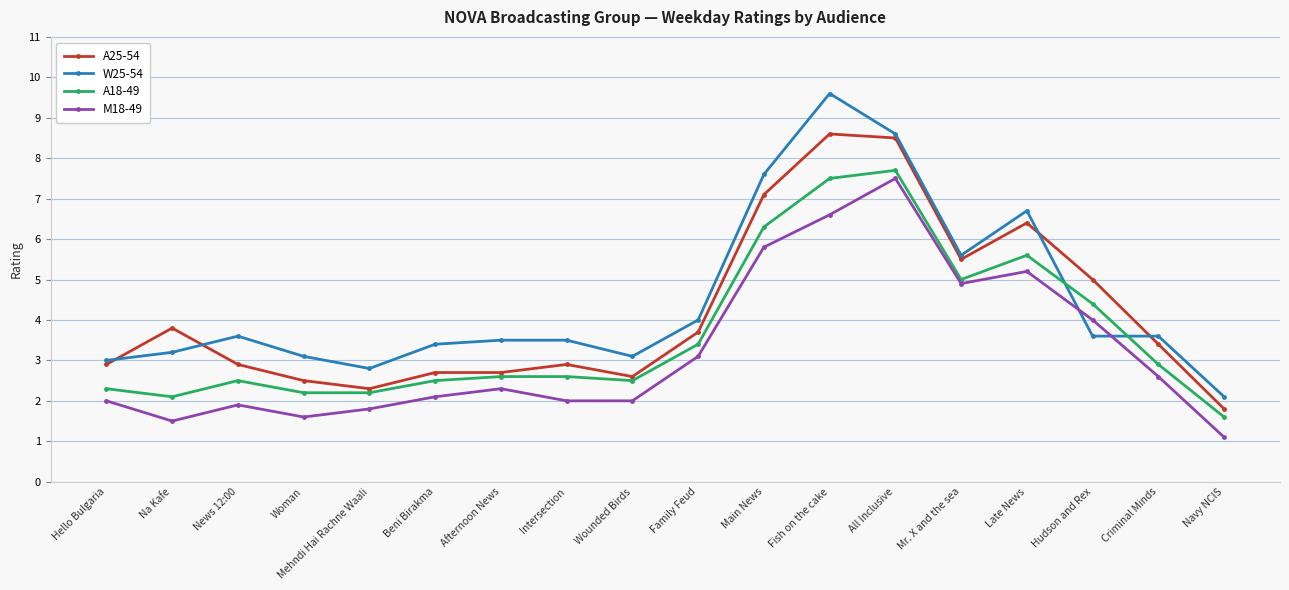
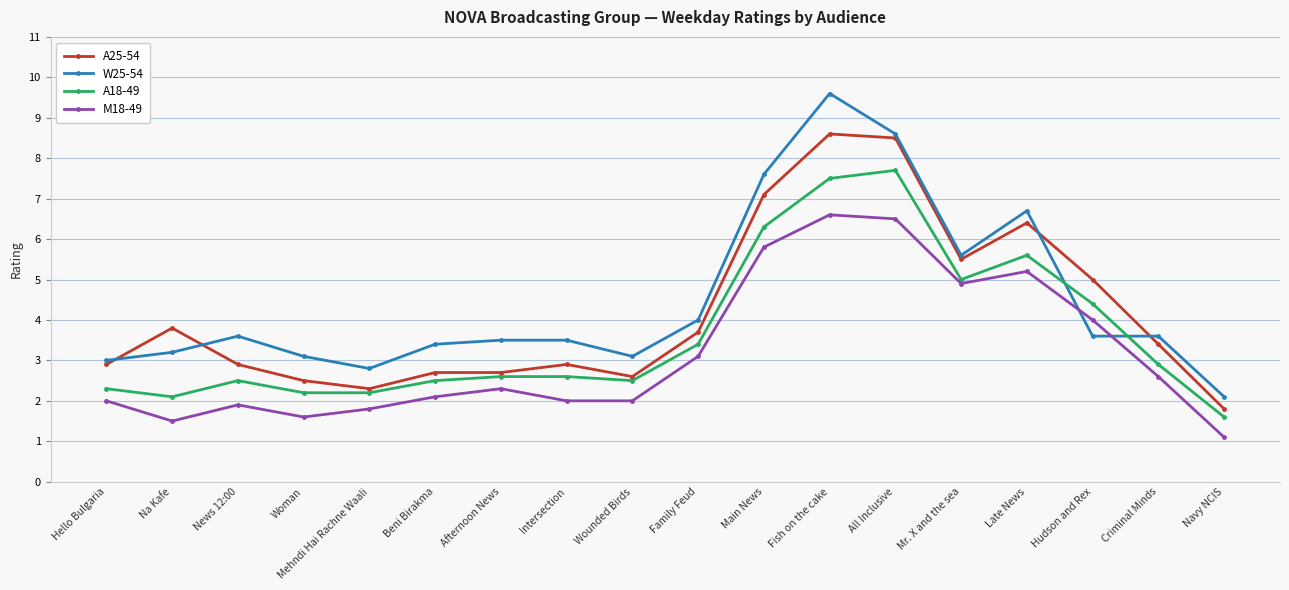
  {
    "A25-54": {
      "Hello Bulgaria": 2.9,
      "Na Kafe": 3.8,
      "News 12:00": 2.9,
      "Woman": 2.5,
      "Mehndi Hai Rachne Waali": 2.3,
      "Beni Birakma": 2.7,
      "Afternoon News": 2.7,
      "Intersection": 2.9,
      "Wounded Birds": 2.6,
      "Family Feud": 3.7,
      "Main News": 7.1,
      "Fish on the cake": 8.6,
      "All Inclusive": 8.5,
      "Mr. X and the sea": 5.5,
      "Late News": 6.4,
      "Hudson and Rex": 5.0,
      "Criminal Minds": 3.4,
      "Navy NCIS": 1.8
    },
    "W25-54": {
      "Hello Bulgaria": 3.0,
      "Na Kafe": 3.2,
      "News 12:00": 3.6,
      "Woman": 3.1,
      "Mehndi Hai Rachne Waali": 2.8,
      "Beni Birakma": 3.4,
      "Afternoon News": 3.5,
      "Intersection": 3.5,
      "Wounded Birds": 3.1,
      "Family Feud": 4.0,
      "Main News": 7.6,
      "Fish on the cake": 9.6,
      "All Inclusive": 8.6,
      "Mr. X and the sea": 5.6,
      "Late News": 6.7,
      "Hudson and Rex": 3.6,
      "Criminal Minds": 3.6,
      "Navy NCIS": 2.1
    },
    "A18-49": {
      "Hello Bulgaria": 2.3,
      "Na Kafe": 2.1,
      "News 12:00": 2.5,
      "Woman": 2.2,
      "Mehndi Hai Rachne Waali": 2.2,
      "Beni Birakma": 2.5,
      "Afternoon News": 2.6,
      "Intersection": 2.6,
      "Wounded Birds": 2.5,
      "Family Feud": 3.4,
      "Main News": 6.3,
      "Fish on the cake": 7.5,
      "All Inclusive": 7.7,
      "Mr. X and the sea": 5.0,
      "Late News": 5.6,
      "Hudson and Rex": 4.4,
      "Criminal Minds": 2.9,
      "Navy NCIS": 1.6
    },
    "M18-49": {
      "Hello Bulgaria": 2.0,
      "Na Kafe": 1.5,
      "News 12:00": 1.9,
      "Woman": 1.6,
      "Mehndi Hai Rachne Waali": 1.8,
      "Beni Birakma": 2.1,
      "Afternoon News": 2.3,
      "Intersection": 2.0,
      "Wounded Birds": 2.0,
      "Family Feud": 3.1,
      "Main News": 5.8,
      "Fish on the cake": 6.6,
-     "All Inclusive": 7.5,
+     "All Inclusive": 6.5,
      "Mr. X and the sea": 4.9,
      "Late News": 5.2,
      "Hudson and Rex": 4.0,
      "Criminal Minds": 2.6,
      "Navy NCIS": 1.1
    }
  }
